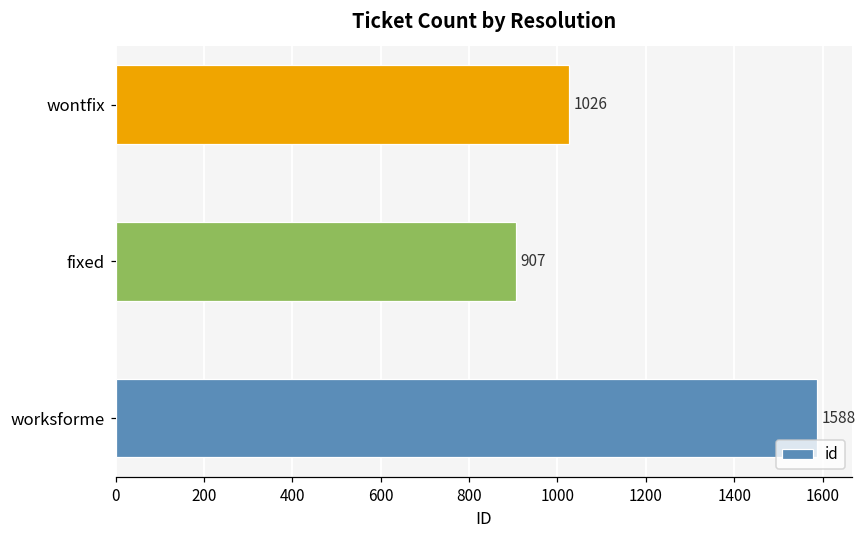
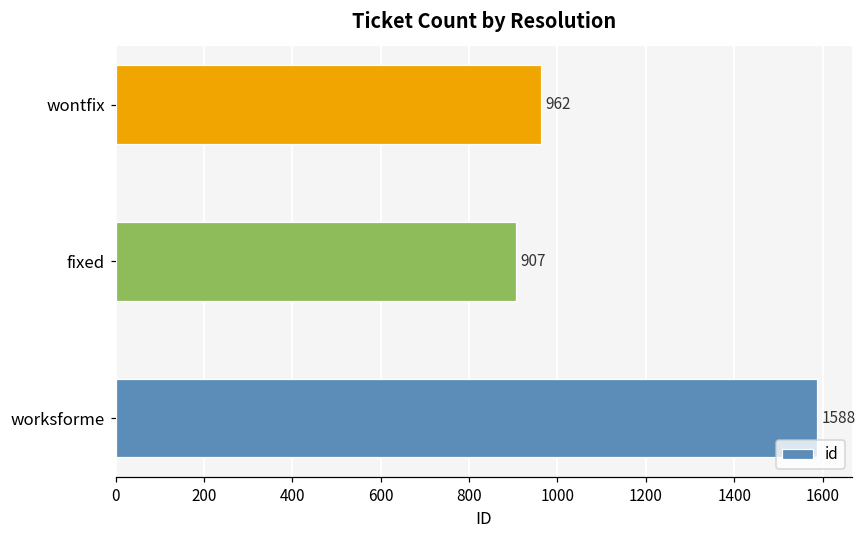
  {
-   "wontfix": 1026,
+   "wontfix": 962,
    "fixed": 907,
    "worksforme": 1588
  }
